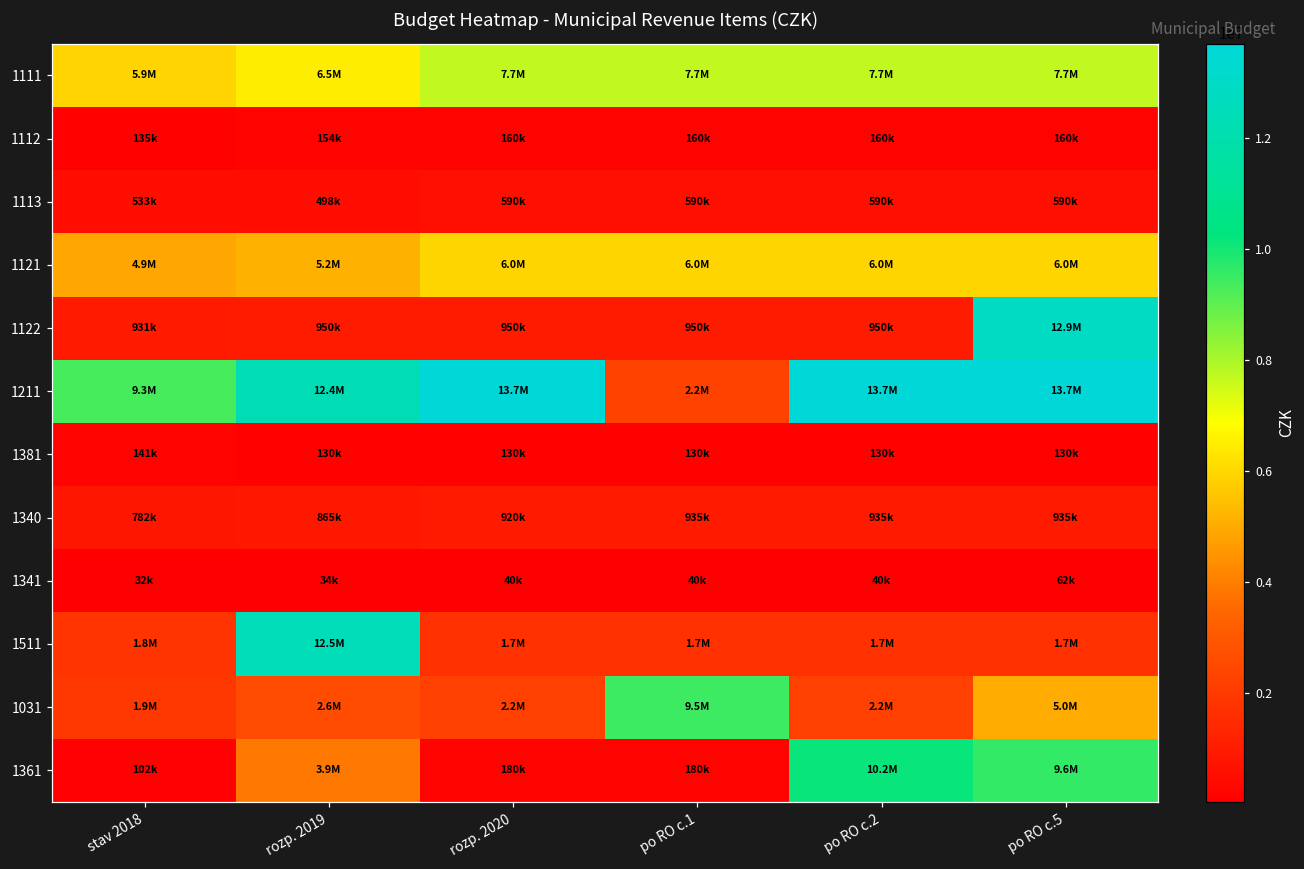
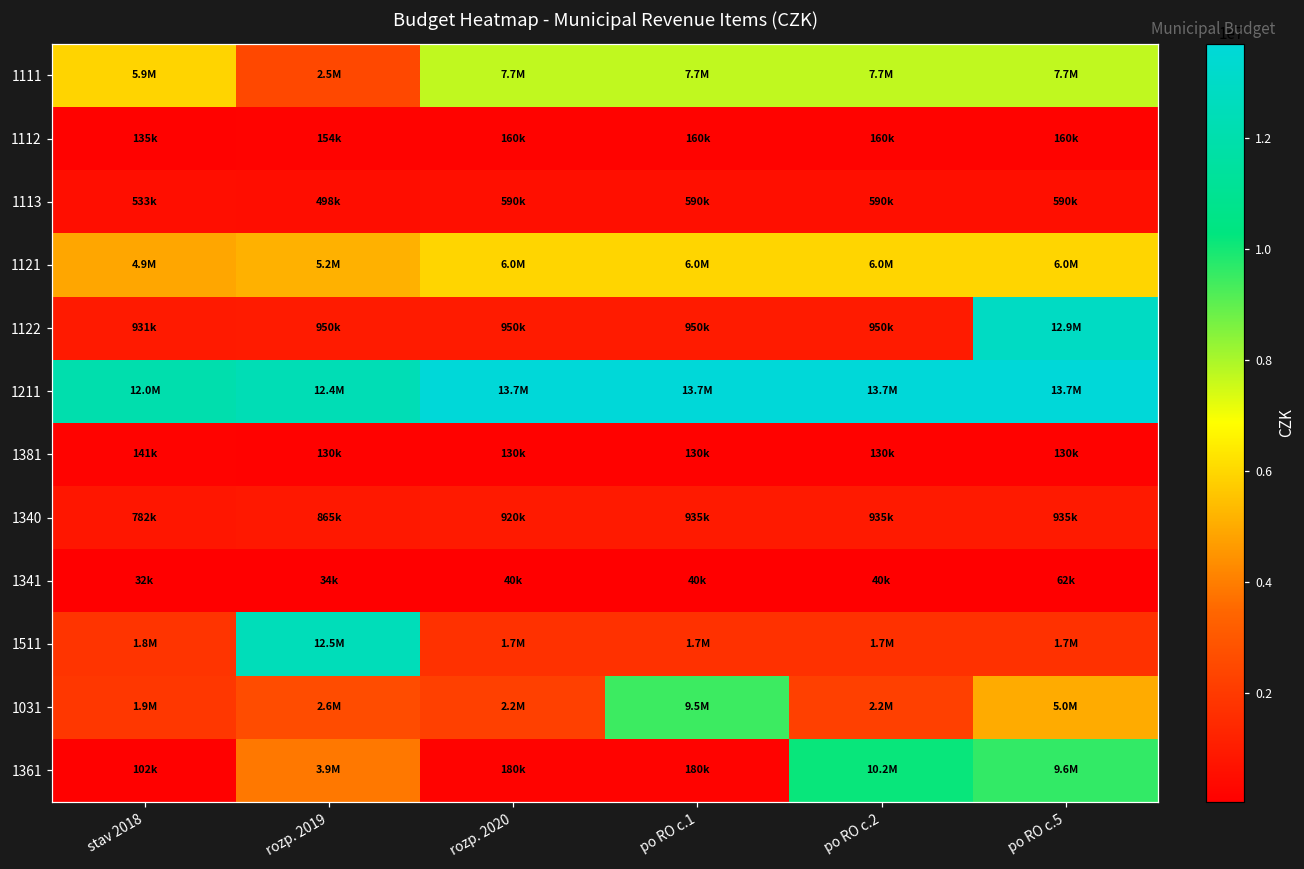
  {
    "1111": {
      "stav 2018": "5.9M",
-     "rozp. 2019": "6.5M",
+     "rozp. 2019": "2.5M",
      "rozp. 2020": "7.7M",
      "po RO c.1": "7.7M",
      "po RO c.2": "7.7M",
      "po RO c.5": "7.7M"
    },
    "1112": {
      "stav 2018": "135k",
      "rozp. 2019": "154k",
      "rozp. 2020": "160k",
      "po RO c.1": "160k",
      "po RO c.2": "160k",
      "po RO c.5": "160k"
    },
    "1113": {
      "stav 2018": "533k",
      "rozp. 2019": "498k",
      "rozp. 2020": "590k",
      "po RO c.1": "590k",
      "po RO c.2": "590k",
      "po RO c.5": "590k"
    },
    "1121": {
      "stav 2018": "4.9M",
      "rozp. 2019": "5.2M",
      "rozp. 2020": "6.0M",
      "po RO c.1": "6.0M",
      "po RO c.2": "6.0M",
      "po RO c.5": "6.0M"
    },
    "1122": {
      "stav 2018": "931k",
      "rozp. 2019": "950k",
      "rozp. 2020": "950k",
      "po RO c.1": "950k",
      "po RO c.2": "950k",
      "po RO c.5": "12.9M"
    },
    "1211": {
-     "stav 2018": "9.3M",
+     "stav 2018": "12.0M",
      "rozp. 2019": "12.4M",
      "rozp. 2020": "13.7M",
-     "po RO c.1": "2.2M",
+     "po RO c.1": "13.7M",
      "po RO c.2": "13.7M",
      "po RO c.5": "13.7M"
    },
    "1381": {
      "stav 2018": "141k",
      "rozp. 2019": "130k",
      "rozp. 2020": "130k",
      "po RO c.1": "130k",
      "po RO c.2": "130k",
      "po RO c.5": "130k"
    },
    "1340": {
      "stav 2018": "782k",
      "rozp. 2019": "865k",
      "rozp. 2020": "920k",
      "po RO c.1": "935k",
      "po RO c.2": "935k",
      "po RO c.5": "935k"
    },
    "1341": {
      "stav 2018": "32k",
      "rozp. 2019": "34k",
      "rozp. 2020": "40k",
      "po RO c.1": "40k",
      "po RO c.2": "40k",
      "po RO c.5": "62k"
    },
    "1511": {
      "stav 2018": "1.8M",
      "rozp. 2019": "12.5M",
      "rozp. 2020": "1.7M",
      "po RO c.1": "1.7M",
      "po RO c.2": "1.7M",
      "po RO c.5": "1.7M"
    },
    "1031": {
      "stav 2018": "1.9M",
      "rozp. 2019": "2.6M",
      "rozp. 2020": "2.2M",
      "po RO c.1": "9.5M",
      "po RO c.2": "2.2M",
      "po RO c.5": "5.0M"
    },
    "1361": {
      "stav 2018": "102k",
      "rozp. 2019": "3.9M",
      "rozp. 2020": "180k",
      "po RO c.1": "180k",
      "po RO c.2": "10.2M",
      "po RO c.5": "9.6M"
    }
  }
